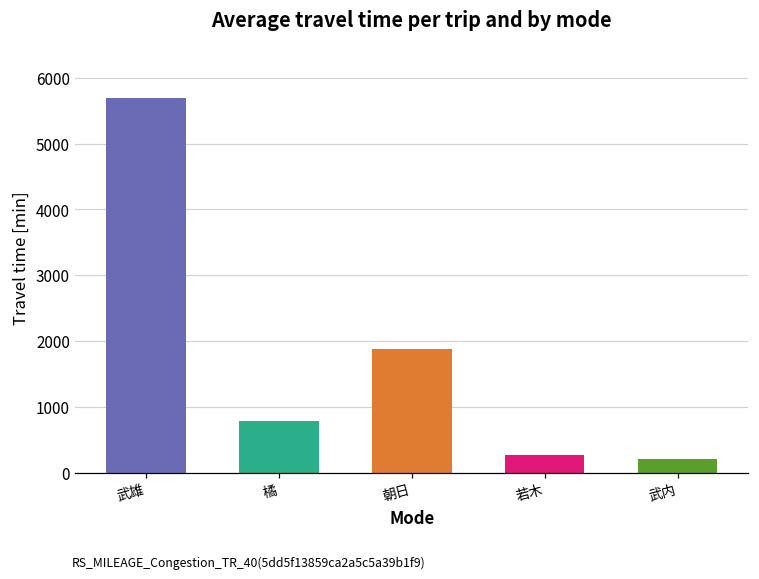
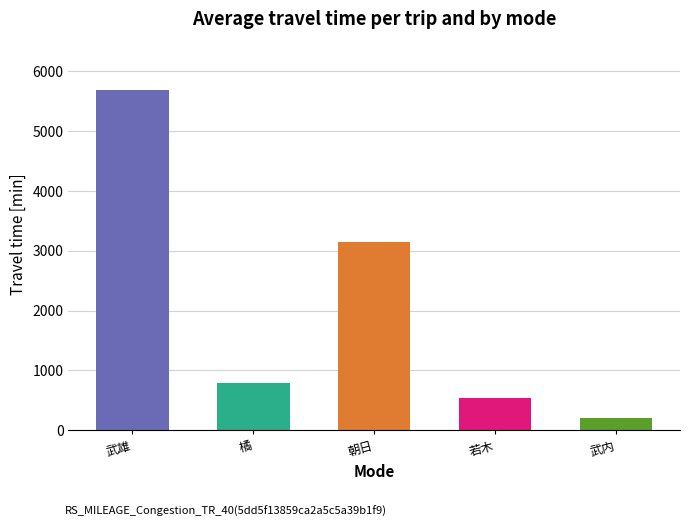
  {
    "武雄": 5700,
    "橘": 800,
-   "朝日": 1900,
-   "若木": 300,
+   "朝日": 3200,
+   "若木": 500,
    "武内": 200
  }
